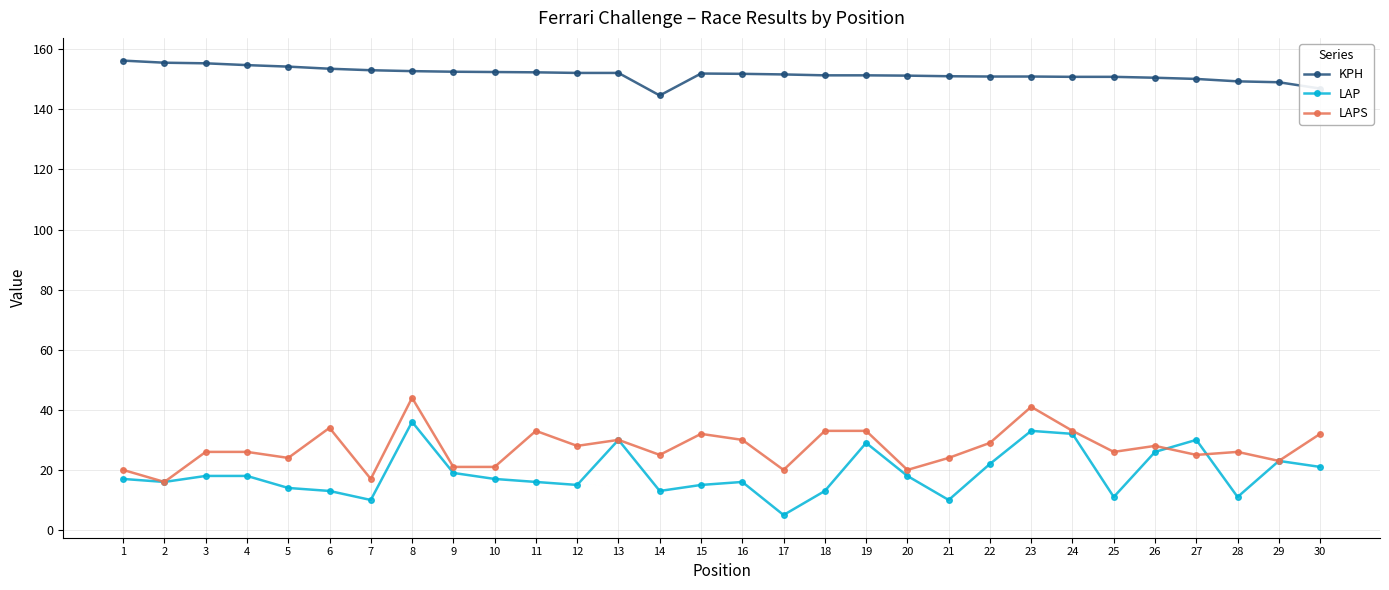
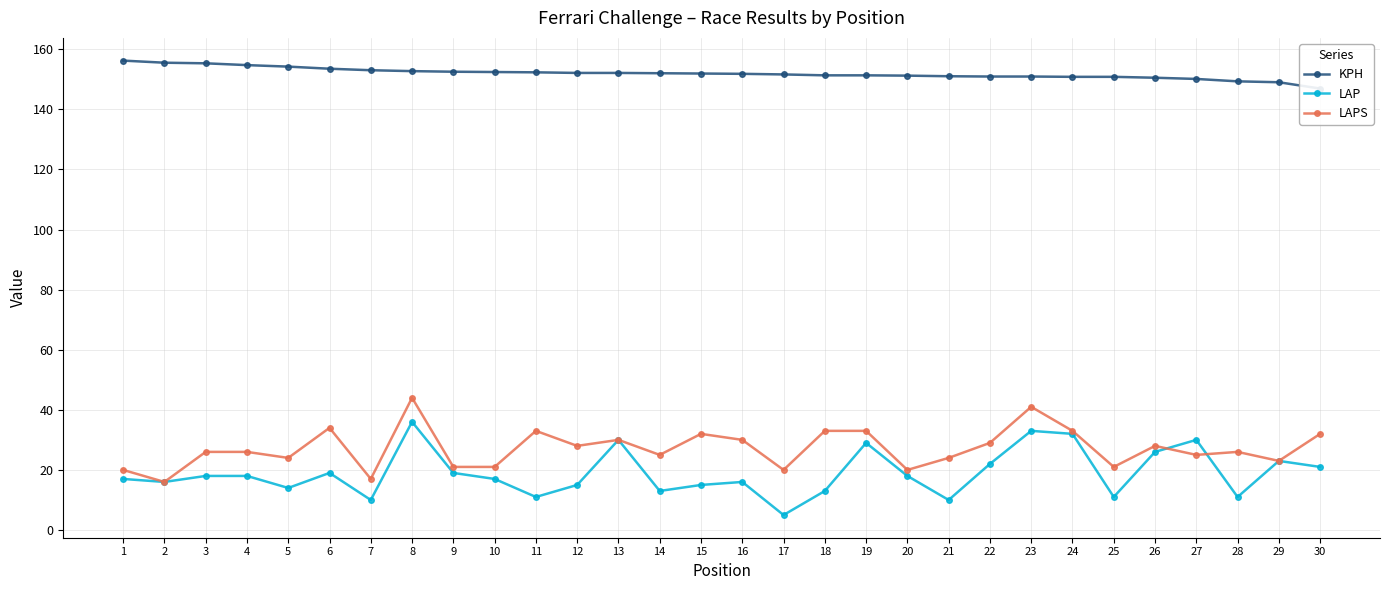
  {
    "KPH": {
      "1": 156,
      "2": 156,
      "3": 155,
      "4": 155,
      "5": 154,
      "6": 154,
      "7": 153,
      "8": 153,
      "9": 153,
      "10": 152,
      "11": 152,
      "12": 152,
      "13": 152,
-     "14": 145,
+     "14": 152,
      "15": 152,
      "16": 152,
      "17": 152,
      "18": 151,
      "19": 151,
      "20": 151,
      "21": 151,
      "22": 151,
      "23": 151,
      "24": 151,
      "25": 151,
      "26": 151,
      "27": 150,
      "28": 149,
      "29": 149
    },
    "LAP": {
      "1": 17,
      "3": 18,
      "4": 18,
      "5": 14,
-     "6": 13,
+     "6": 19,
      "7": 10,
      "8": 36,
      "9": 19,
      "10": 17,
-     "11": 16,
+     "11": 11,
      "12": 15,
      "14": 13,
      "15": 15,
      "16": 16,
      "17": 5,
      "18": 13,
      "19": 29,
      "20": 18,
      "21": 10,
      "22": 22,
      "23": 33,
      "24": 32,
      "25": 11,
      "26": 26,
      "27": 30,
      "28": 11,
      "30": 21
    },
    "LAPS": {
      "1": 20,
      "3": 26,
      "4": 26,
      "5": 24,
      "6": 34,
      "7": 17,
      "8": 44,
      "9": 21,
      "10": 21,
      "11": 33,
      "12": 28,
      "14": 25,
      "15": 32,
      "16": 30,
      "17": 20,
      "18": 33,
      "19": 33,
      "20": 20,
      "21": 24,
      "22": 29,
      "23": 41,
      "24": 33,
-     "25": 26,
+     "25": 21,
      "26": 28,
      "27": 25,
      "28": 26,
      "30": 32
    }
  }
